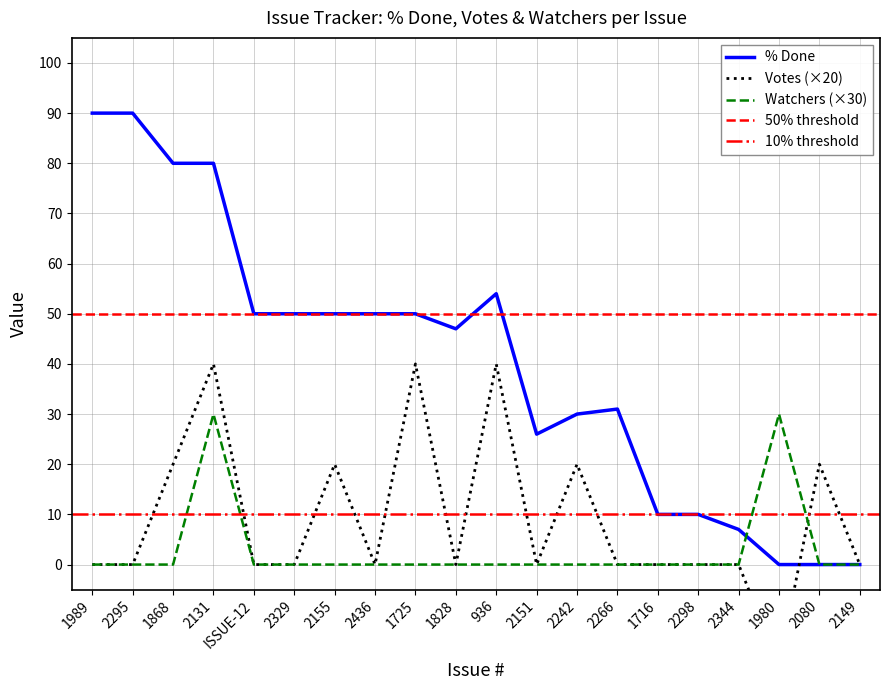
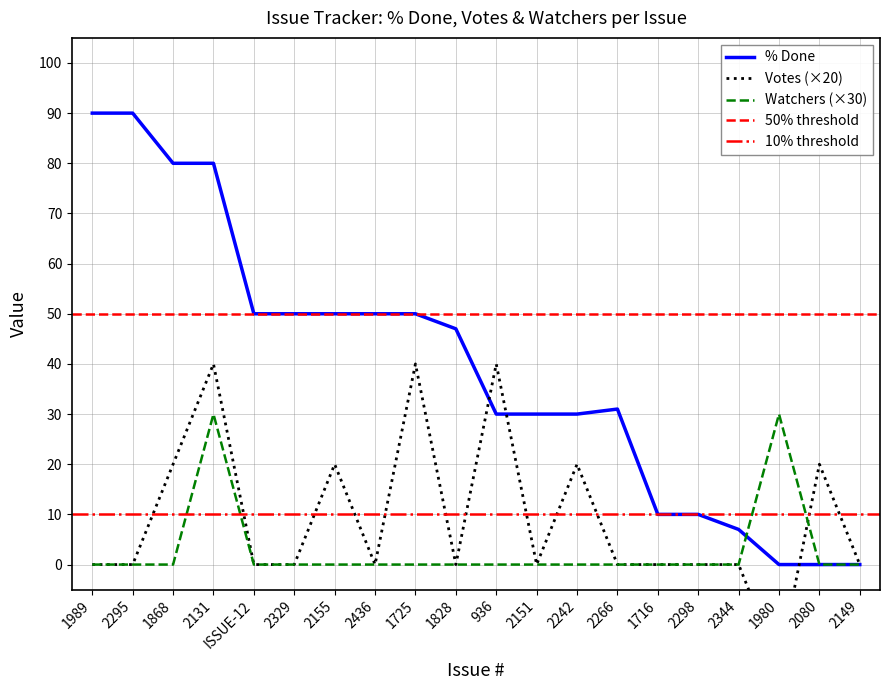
  {
    "% Done": {
      "1989": 90,
      "2295": 90,
      "1868": 80,
      "2131": 80,
      "ISSUE-12": 50,
      "2329": 50,
      "2155": 50,
      "2436": 50,
      "1725": 50,
      "1828": 47,
-     "936": 54,
-     "2151": 26,
+     "936": 30,
+     "2151": 30,
      "2242": 30,
      "2266": 31,
      "1716": 10,
      "2298": 10,
      "2344": 7,
      "1980": 0
    },
    "Votes (×20)": {
      "1868": 20,
      "2131": 40,
      "2155": 20,
      "1725": 40,
      "936": 40,
      "2242": 20,
      "2080": 20
    },
    "Watchers (×30)": {
      "1868": 0,
      "2131": 30,
      "2155": 0,
      "1725": 0,
      "936": 0,
      "2242": 0,
      "1980": 30
    }
  }
